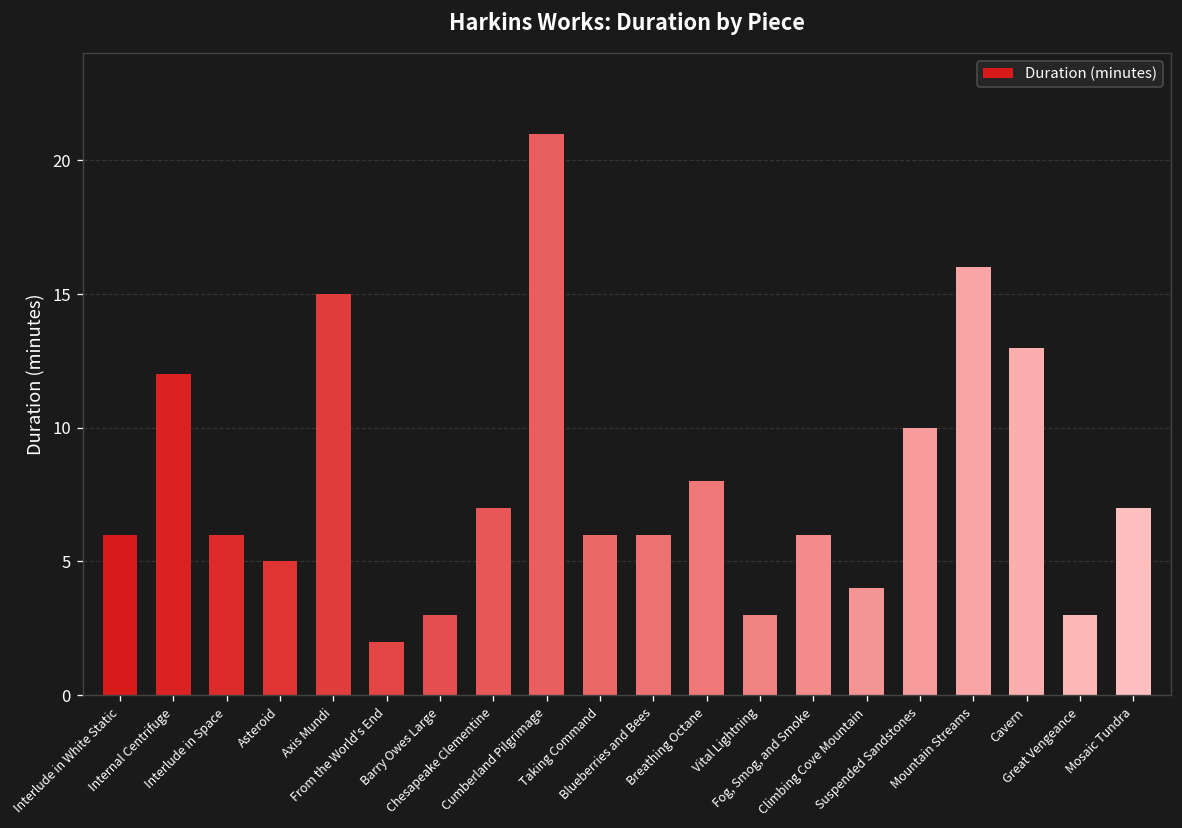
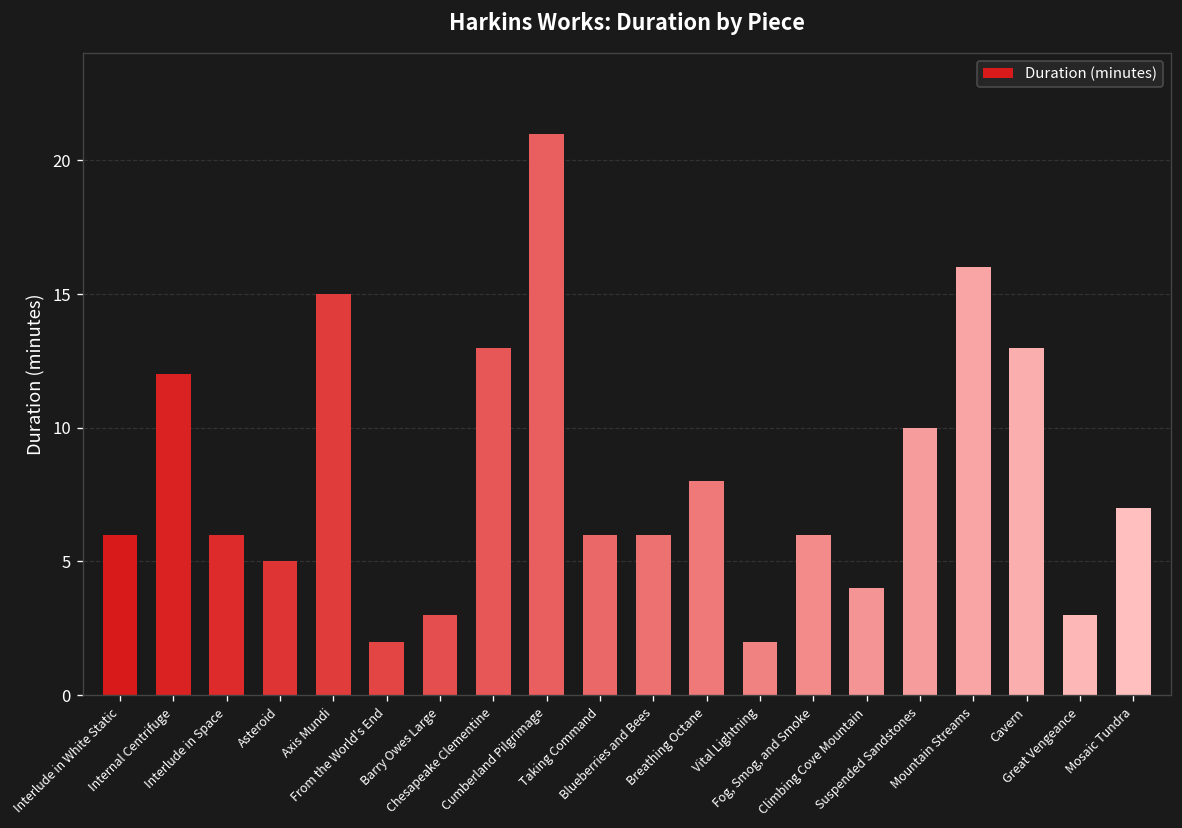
  {
    "Interlude in White Static": 6,
    "Internal Centrifuge": 12,
    "Interlude in Space": 6,
    "Asteroid": 5,
    "Axis Mundi": 15,
    "From the World's End": 2,
    "Barry Owes Large": 3,
-   "Chesapeake Clementine": 7,
+   "Chesapeake Clementine": 13,
    "Cumberland Pilgrimage": 21,
    "Taking Command": 6,
    "Blueberries and Bees": 6,
    "Breathing Octane": 8,
-   "Vital Lightning": 3,
+   "Vital Lightning": 2,
    "Fog, Smog, and Smoke": 6,
    "Climbing Cove Mountain": 4,
    "Suspended Sandstones": 10,
    "Mountain Streams": 16,
    "Cavern": 13,
    "Great Vengeance": 3,
    "Mosaic Tundra": 7
  }
